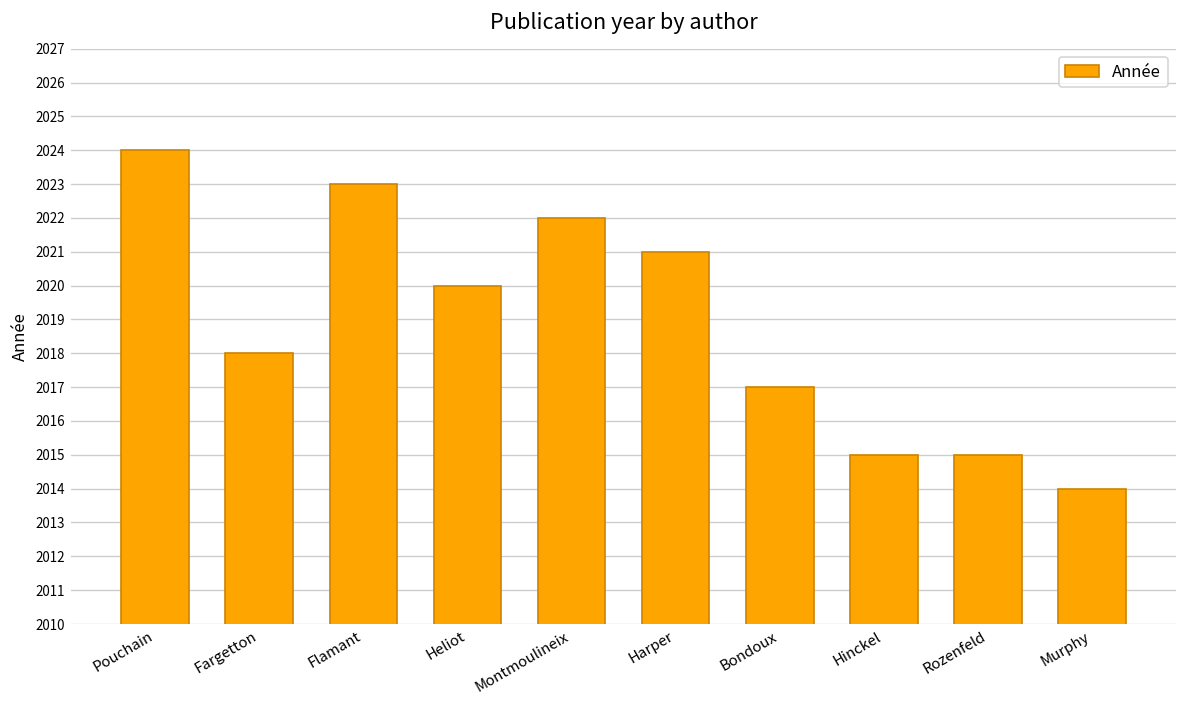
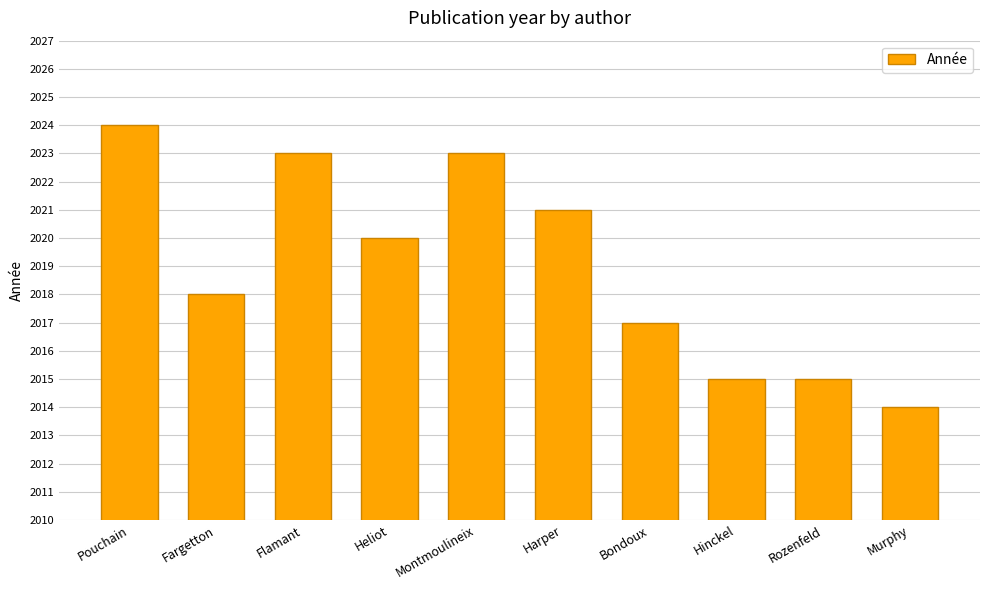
  {
    "Pouchain": 2024,
    "Fargetton": 2018,
    "Flamant": 2023,
    "Heliot": 2020,
-   "Montmoulineix": 2022,
+   "Montmoulineix": 2023,
    "Harper": 2021,
    "Bondoux": 2017,
    "Hinckel": 2015,
    "Rozenfeld": 2015,
    "Murphy": 2014
  }
